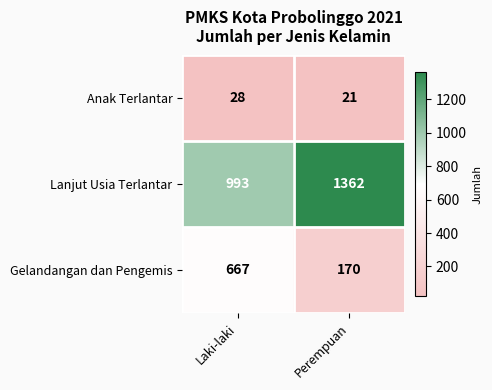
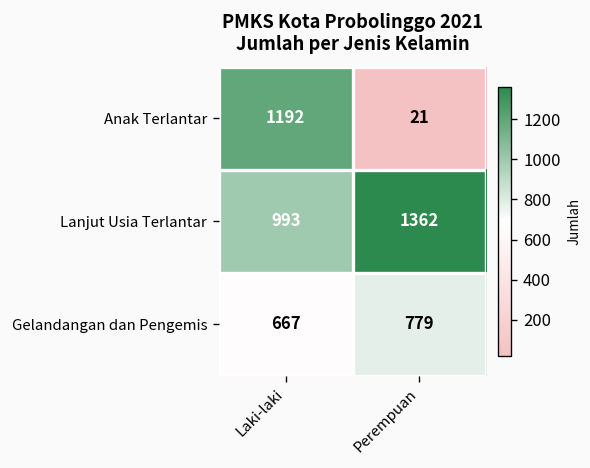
  {
    "Anak Terlantar": {
-     "Laki-laki": 28,
+     "Laki-laki": 1192,
      "Perempuan": 21
    },
    "Lanjut Usia Terlantar": {
      "Laki-laki": 993,
      "Perempuan": 1362
    },
    "Gelandangan dan Pengemis": {
      "Laki-laki": 667,
-     "Perempuan": 170
+     "Perempuan": 779
    }
  }
